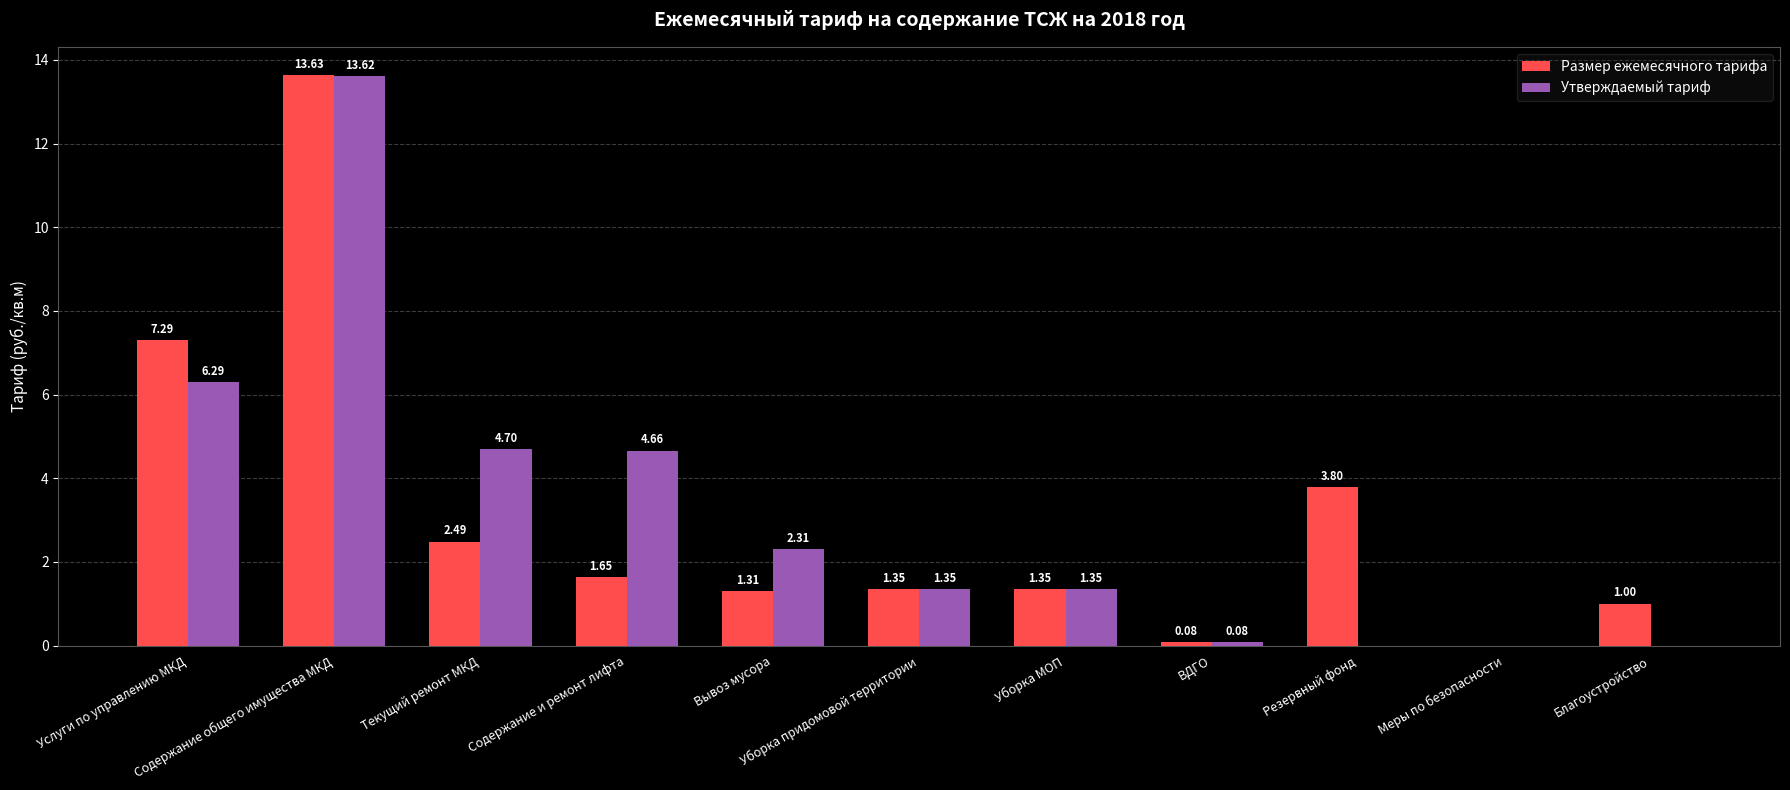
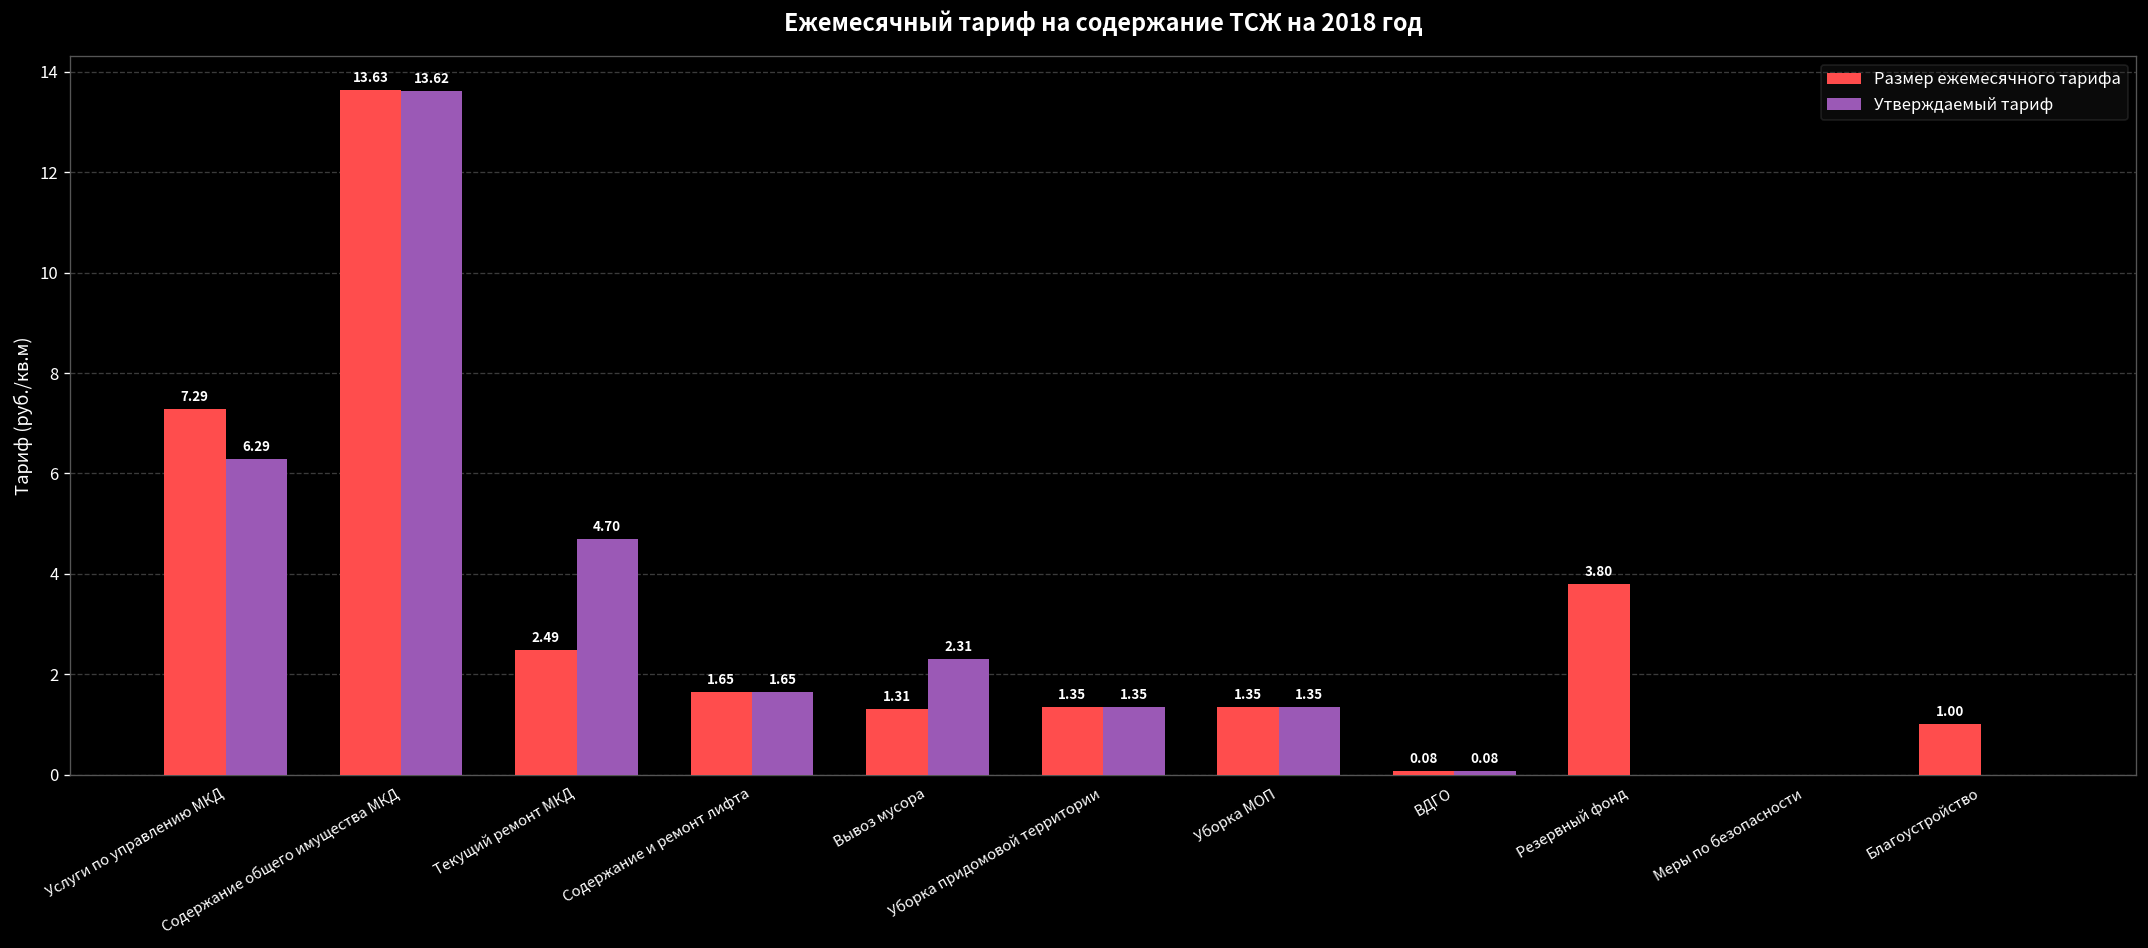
  {
    "Размер ежемесячного тарифа": {
      "Услуги по управлению МКД": 7.29,
      "Содержание общего имущества МКД": 13.63,
      "Текущий ремонт МКД": 2.49,
      "Содержание и ремонт лифта": 1.65,
      "Вывоз мусора": 1.31,
      "Уборка придомовой территории": 1.35,
      "Уборка МОП": 1.35,
      "ВДГО": 0.08,
      "Резервный фонд": 3.80,
      "Благоустройство": 1.00
    },
    "Утверждаемый тариф": {
      "Услуги по управлению МКД": 6.29,
      "Содержание общего имущества МКД": 13.62,
      "Текущий ремонт МКД": 4.70,
-     "Содержание и ремонт лифта": 4.66,
+     "Содержание и ремонт лифта": 1.65,
      "Вывоз мусора": 2.31,
      "Уборка придомовой территории": 1.35,
      "Уборка МОП": 1.35,
      "ВДГО": 0.08
    }
  }
